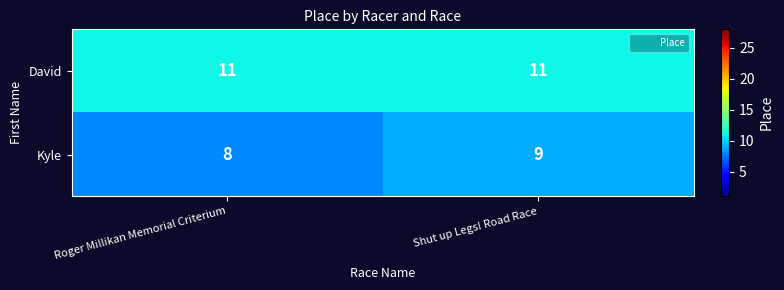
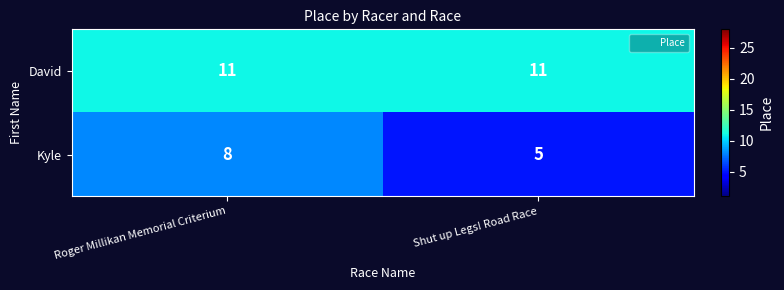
  {
    "David": {
      "Roger Millikan Memorial Criterium": 11,
      "Shut up Legs! Road Race": 11
    },
    "Kyle": {
      "Roger Millikan Memorial Criterium": 8,
-     "Shut up Legs! Road Race": 9
+     "Shut up Legs! Road Race": 5
    }
  }
